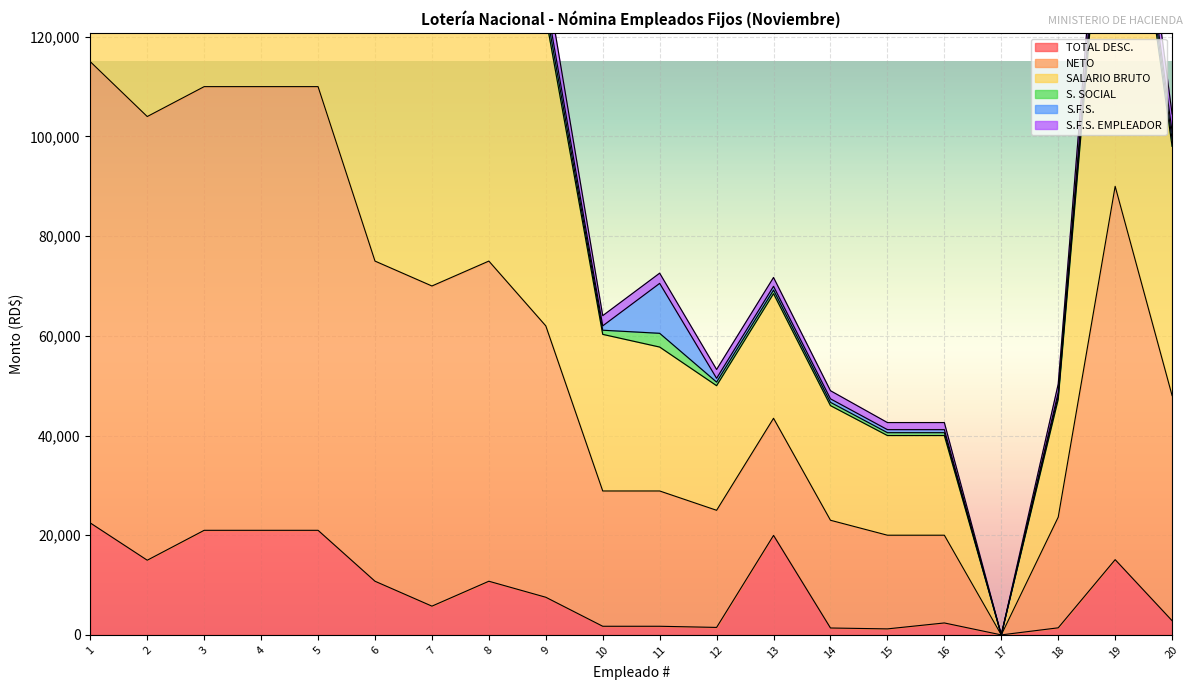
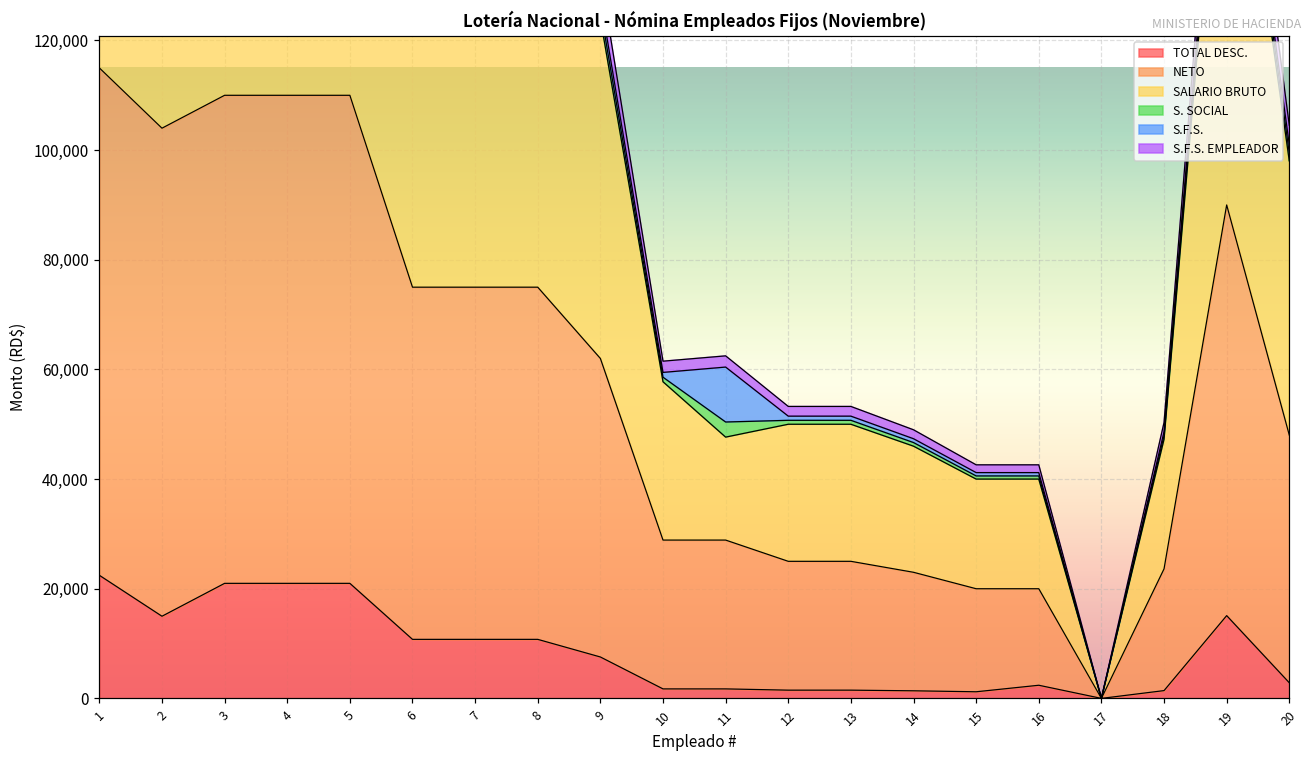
  {
    "TOTAL DESC.": {
      "1": "22,000",
      "2": "15,000",
      "3": "21,000",
      "4": "21,000",
      "5": "21,000",
      "6": "11,000",
-     "7": "6,000",
+     "7": "11,000",
      "8": "11,000",
      "9": "8,000",
      "10": "2,000",
      "11": "2,000",
      "12": "2,000",
-     "13": "20,000",
+     "13": "2,000",
      "14": "1,000",
      "15": "1,000",
      "16": "2,000",
      "18": "1,000",
      "19": "15,000",
      "20": "3,000"
    },
    "NETO": {
      "1": "93,000",
      "2": "89,000",
      "3": "89,000",
      "4": "89,000",
      "5": "89,000",
      "6": "64,000",
      "7": "64,000",
      "8": "64,000",
      "9": "54,000",
      "10": "27,000",
      "11": "27,000",
      "12": "23,000",
      "13": "23,000",
      "14": "22,000",
      "15": "19,000",
      "16": "18,000",
      "18": "22,000",
      "19": "75,000",
      "20": "45,000"
    },
    "SALARIO BRUTO": {
-     "10": "31,000",
-     "11": "29,000",
+     "10": "29,000",
+     "11": "19,000",
      "12": "25,000",
      "13": "25,000",
      "14": "23,000",
      "15": "20,000",
      "16": "20,000",
      "18": "24,000",
      "20": "50,000"
    },
    "S. SOCIAL": {
      "10": "1,000",
      "11": "3,000",
      "12": "1,000",
      "13": "1,000",
      "14": "1,000",
      "15": "1,000",
      "16": "1,000",
      "18": "1,000",
      "20": "1,000"
    },
    "S.F.S.": {
      "10": "1,000",
      "11": "10,000",
      "12": "1,000",
      "13": "1,000",
      "14": "1,000",
      "15": "1,000",
      "16": "1,000",
      "18": "1,000",
      "20": "2,000"
    },
    "S.F.S. EMPLEADOR": {
      "10": "2,000",
      "11": "2,000",
      "12": "2,000",
      "13": "2,000",
      "14": "2,000",
      "15": "1,000",
      "16": "1,000",
      "18": "2,000",
      "20": "4,000"
    }
  }
